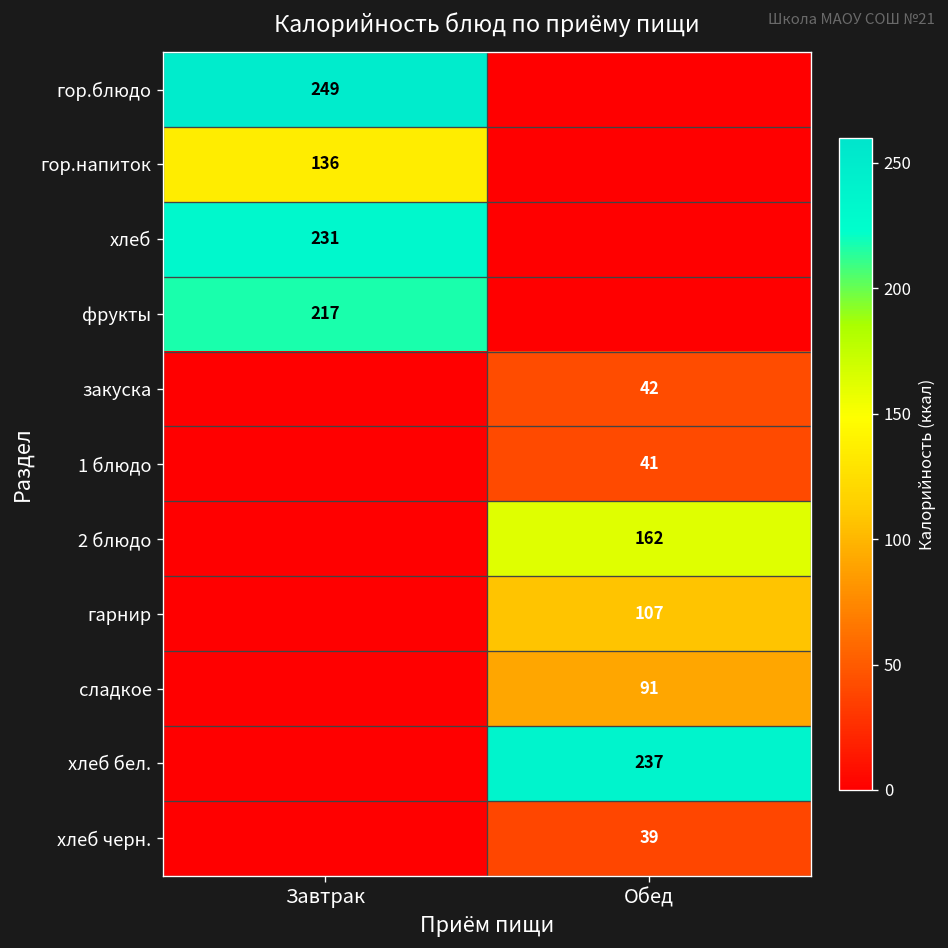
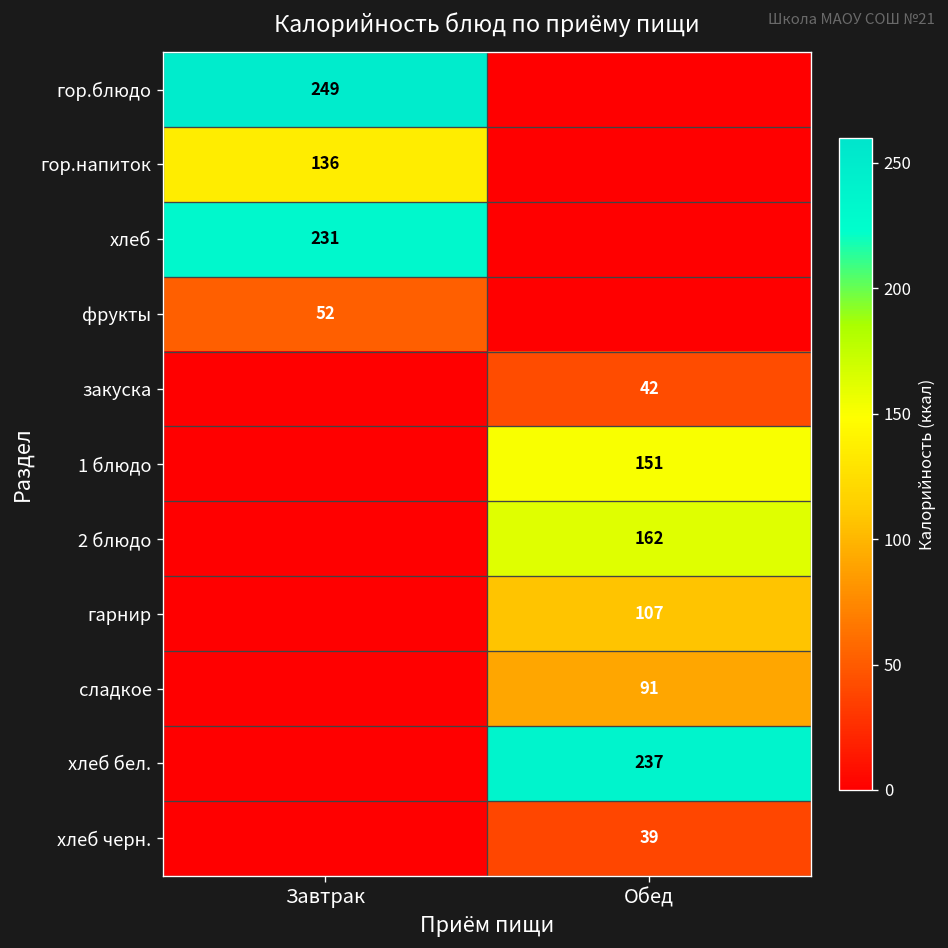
  {
    "гор.блюдо": {
      "Завтрак": 249
    },
    "гор.напиток": {
      "Завтрак": 136
    },
    "хлеб": {
      "Завтрак": 231
    },
    "фрукты": {
-     "Завтрак": 217
+     "Завтрак": 52
    },
    "закуска": {
      "Обед": 42
    },
    "1 блюдо": {
-     "Обед": 41
+     "Обед": 151
    },
    "2 блюдо": {
      "Обед": 162
    },
    "гарнир": {
      "Обед": 107
    },
    "сладкое": {
      "Обед": 91
    },
    "хлеб бел.": {
      "Обед": 237
    },
    "хлеб черн.": {
      "Обед": 39
    }
  }
